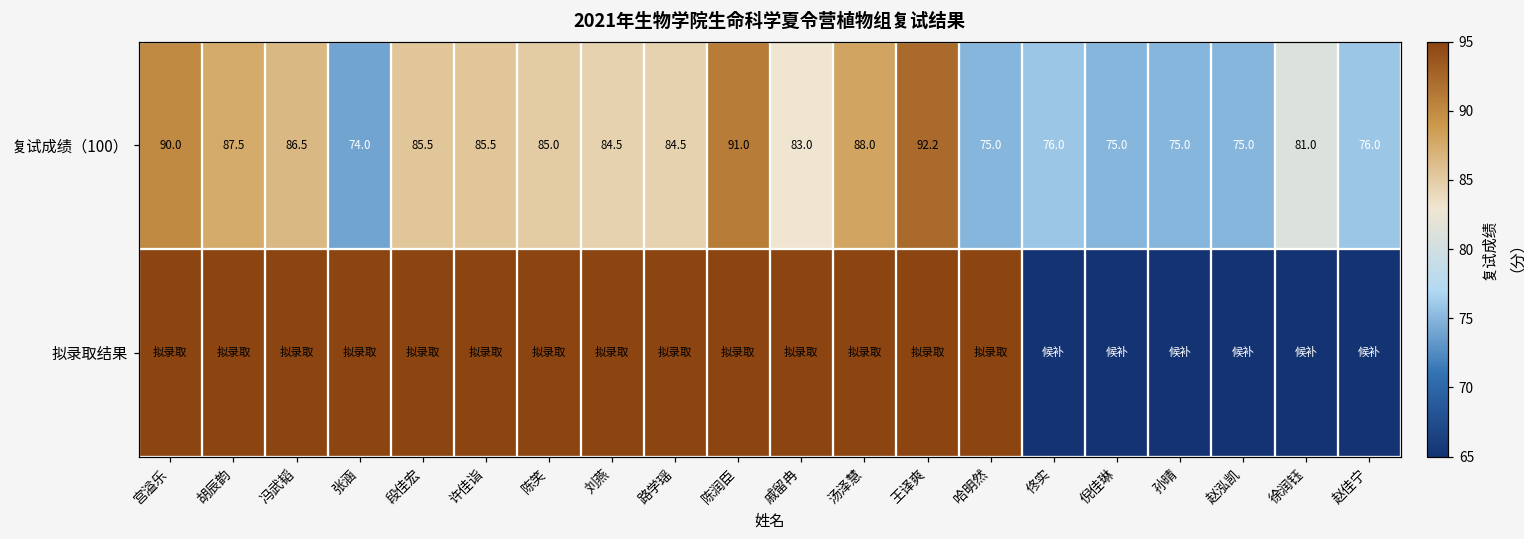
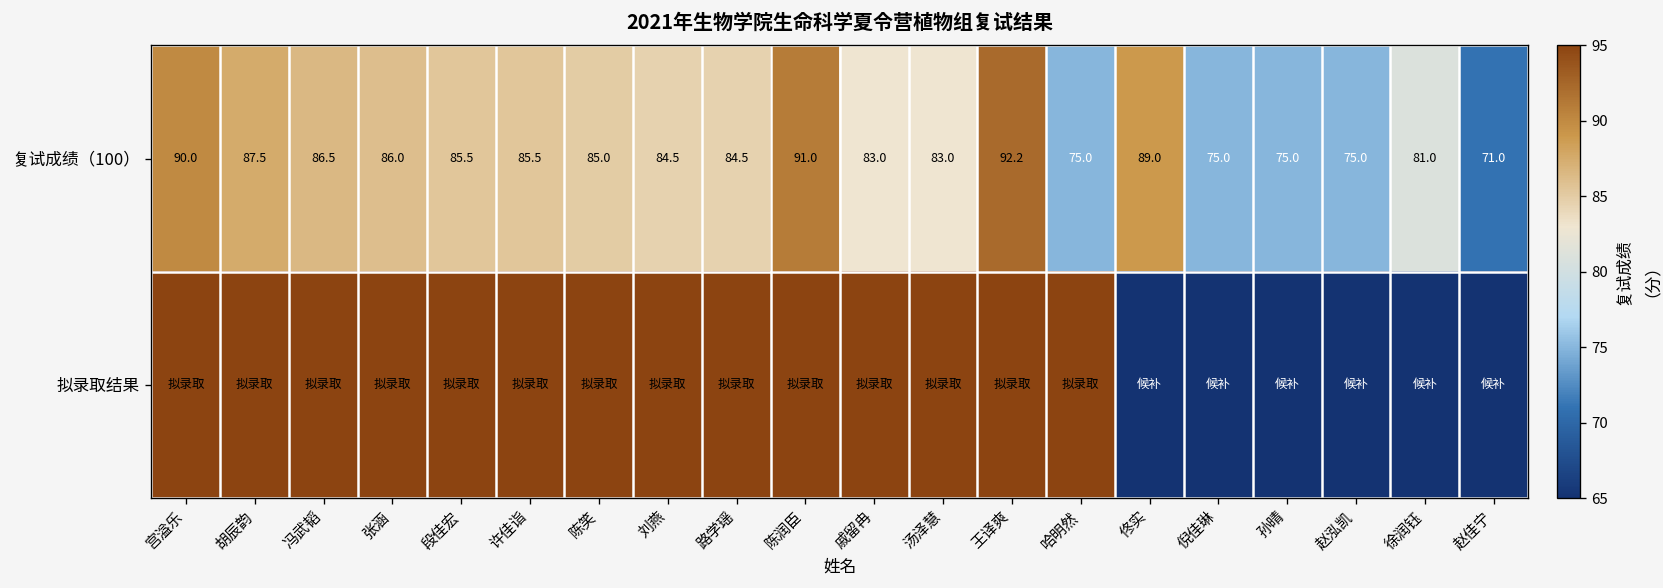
  {
    "复试成绩（100）": {
      "宫溢乐": 90.0,
      "胡辰韵": 87.5,
      "冯武韬": 86.5,
-     "张涵": 74.0,
+     "张涵": 86.0,
      "段佳宏": 85.5,
      "许佳诣": 85.5,
      "陈笑": 85.0,
      "刘燕": 84.5,
      "路学瑶": 84.5,
      "陈润臣": 91.0,
      "戚留冉": 83.0,
-     "汤泽慧": 88.0,
+     "汤泽慧": 83.0,
      "王译爽": 92.2,
      "哈明然": 75.0,
-     "佟实": 76.0,
+     "佟实": 89.0,
      "倪佳琳": 75.0,
      "孙晴": 75.0,
      "赵泓凯": 75.0,
      "徐润钰": 81.0,
-     "赵佳宁": 76.0
+     "赵佳宁": 71.0
    }
  }
